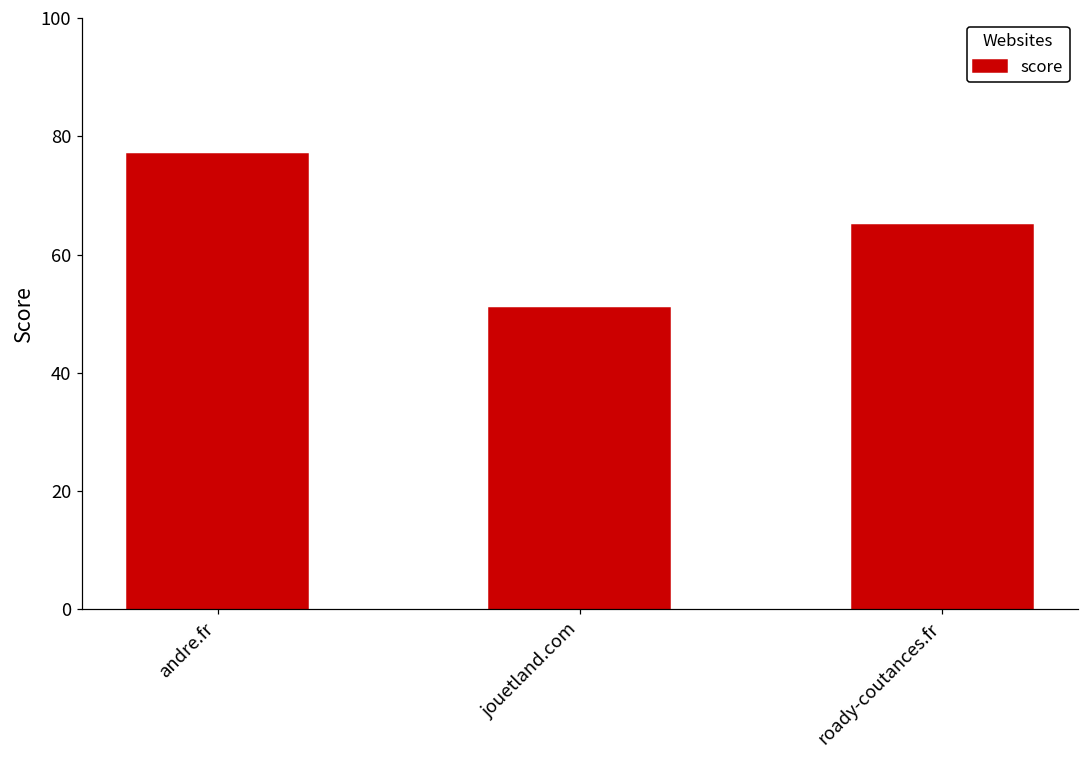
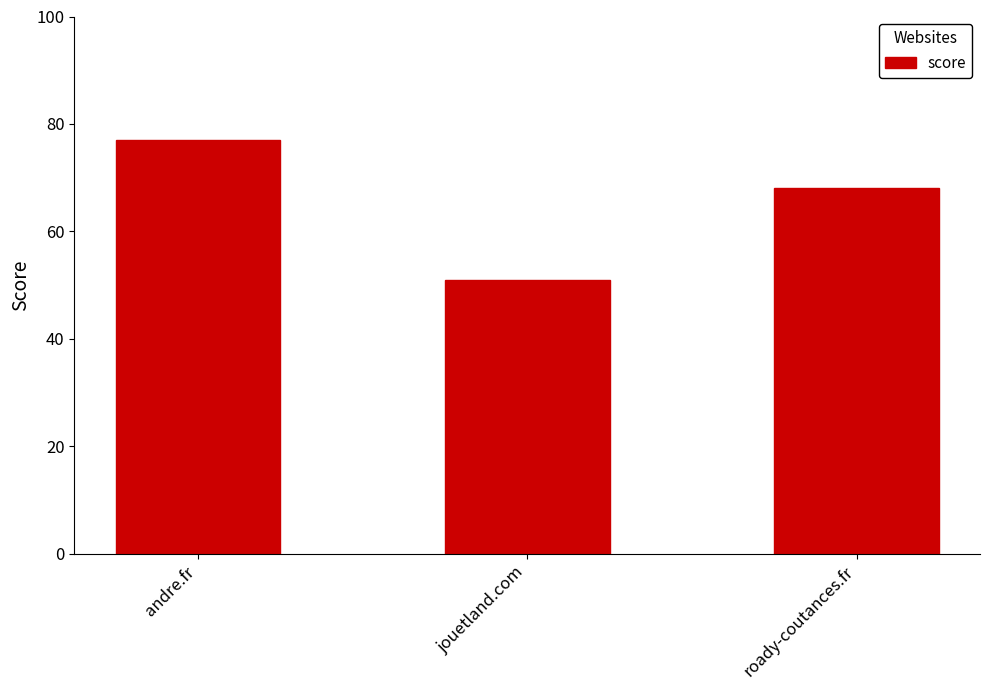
  {
    "andre.fr": 77,
    "jouetland.com": 51,
-   "roady-coutances.fr": 65
+   "roady-coutances.fr": 68
  }
